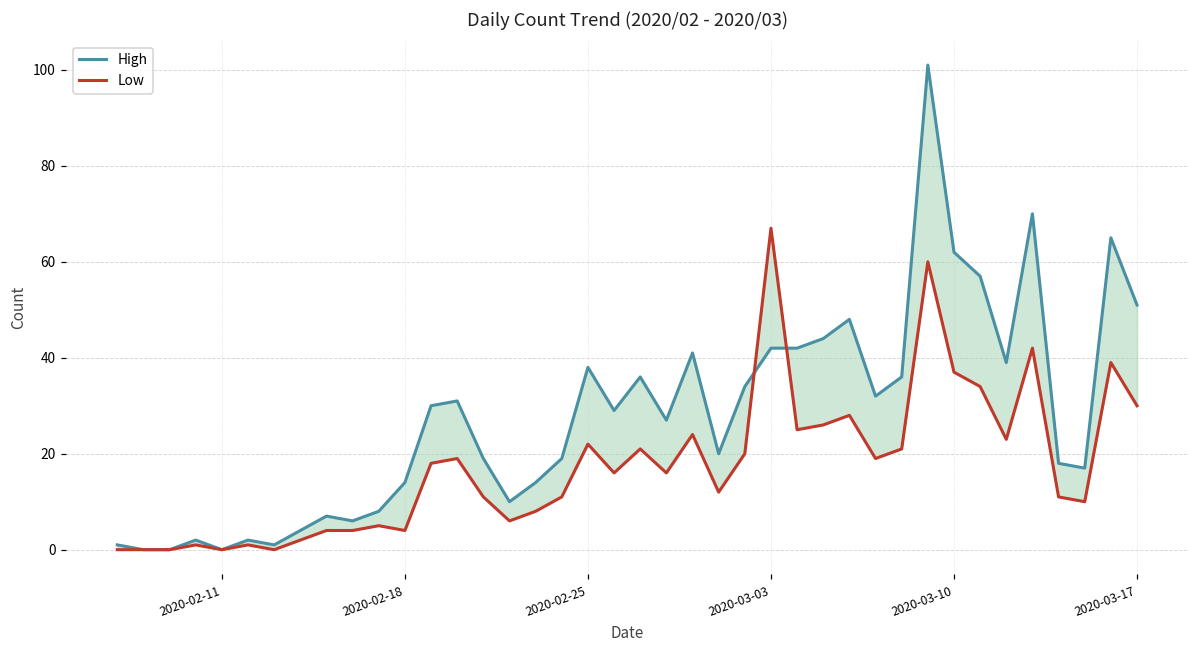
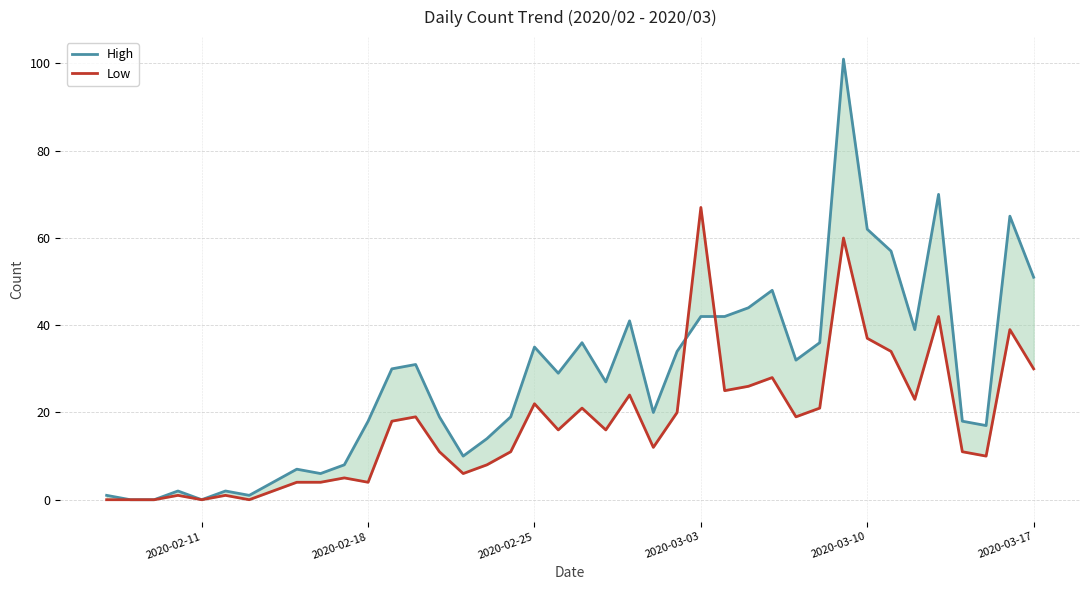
  {
    "High": {
-     "2020-02-18": 14,
-     "2020-02-25": 38,
+     "2020-02-18": 18,
+     "2020-02-25": 35,
      "2020-03-03": 42
    },
    "Low": {
      "2020-02-18": 4,
      "2020-02-25": 22,
      "2020-03-10": 37,
      "2020-03-17": 30
    }
  }
